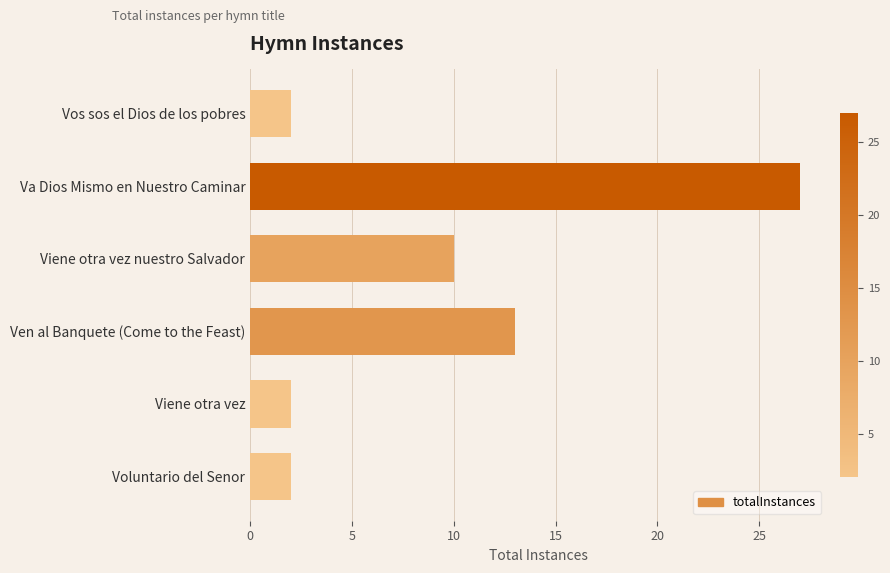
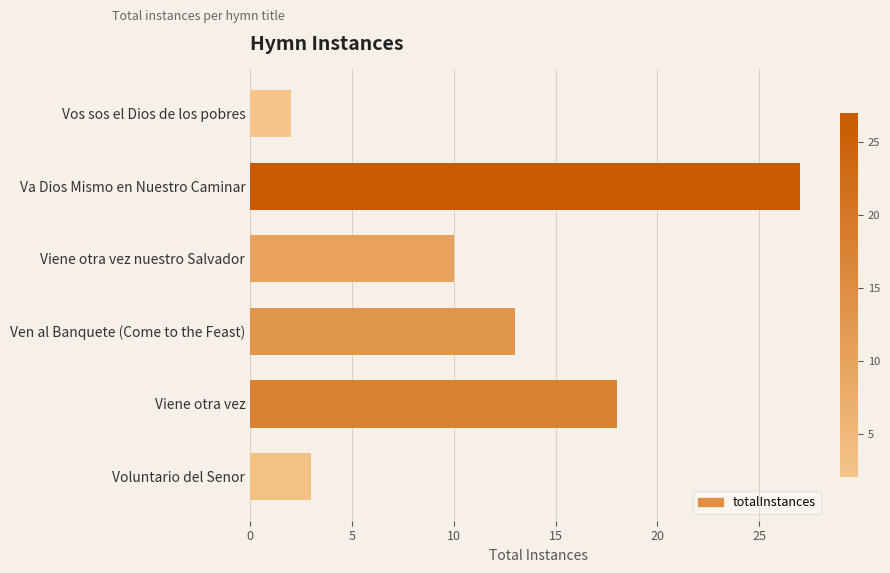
  {
    "Vos sos el Dios de los pobres": 2,
    "Va Dios Mismo en Nuestro Caminar": 27,
    "Viene otra vez nuestro Salvador": 10,
    "Ven al Banquete (Come to the Feast)": 13,
-   "Viene otra vez": 2,
-   "Voluntario del Senor": 2
+   "Viene otra vez": 18,
+   "Voluntario del Senor": 3
  }
